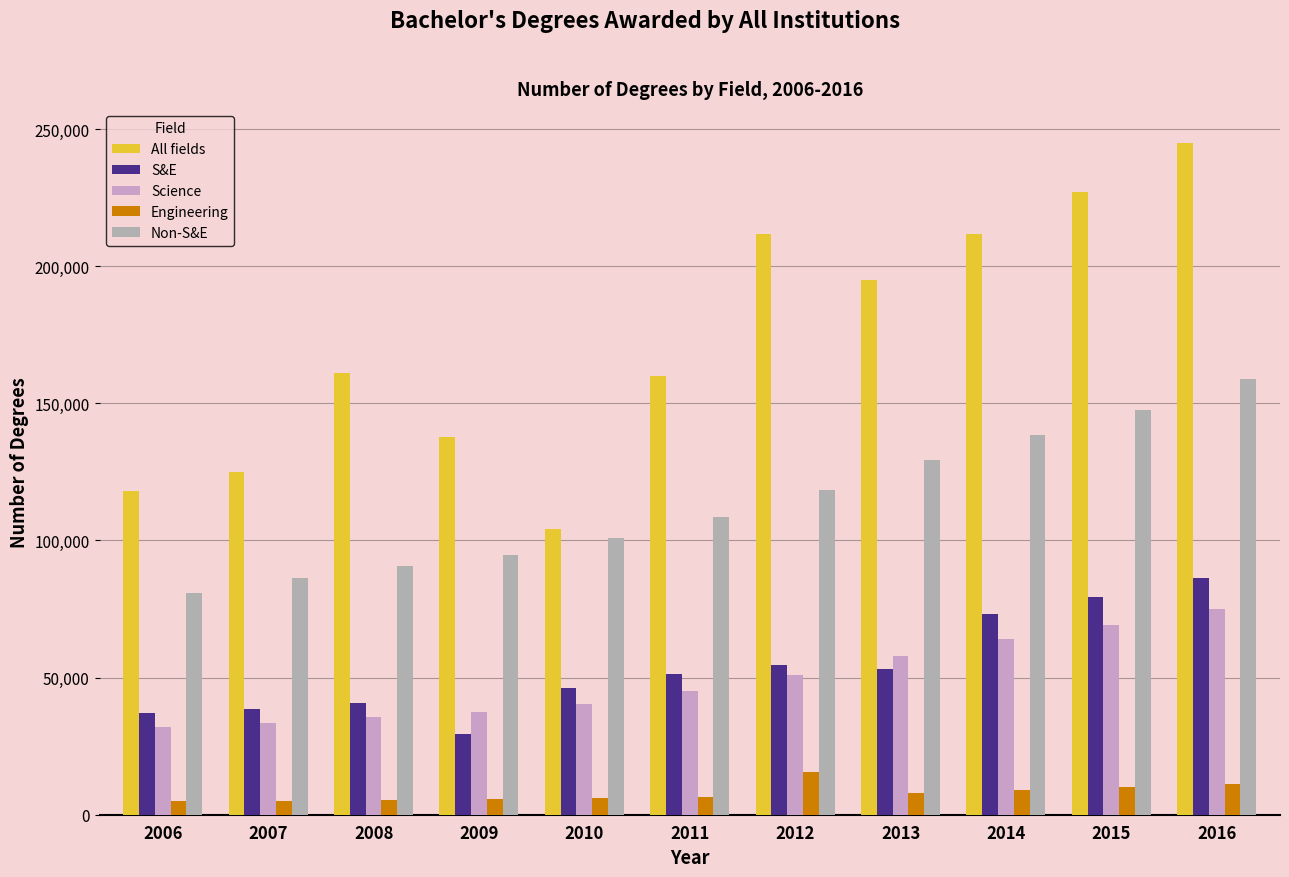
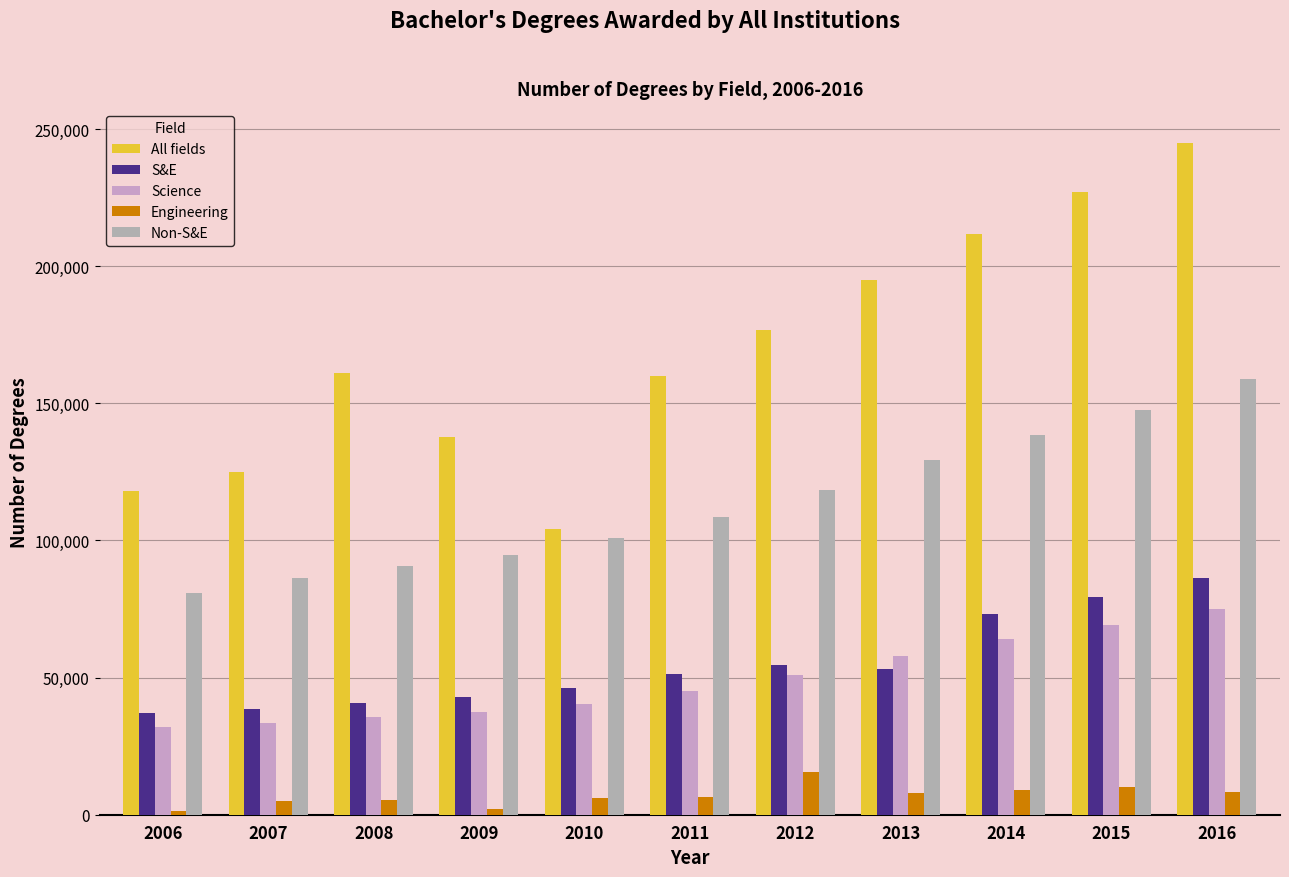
  {
    "All fields": {
      "2006": "118,000",
      "2007": "125,000",
      "2008": "161,000",
      "2009": "138,000",
      "2010": "104,000",
      "2011": "160,000",
-     "2012": "212,000",
+     "2012": "177,000",
      "2013": "195,000",
      "2014": "212,000",
      "2015": "227,000",
      "2016": "245,000"
    },
    "S&E": {
      "2006": "37,000",
      "2007": "39,000",
      "2008": "41,000",
-     "2009": "29,000",
+     "2009": "43,000",
      "2010": "46,000",
      "2011": "51,000",
      "2012": "54,000",
      "2013": "53,000",
      "2014": "73,000",
      "2015": "79,000",
      "2016": "86,000"
    },
    "Engineering": {
-     "2006": "5,000",
+     "2006": "1,000",
      "2007": "5,000",
      "2008": "5,000",
-     "2009": "6,000",
+     "2009": "2,000",
      "2010": "6,000",
      "2011": "6,000",
      "2012": "16,000",
      "2013": "8,000",
      "2014": "9,000",
      "2015": "10,000",
-     "2016": "11,000"
+     "2016": "8,000"
    }
  }
